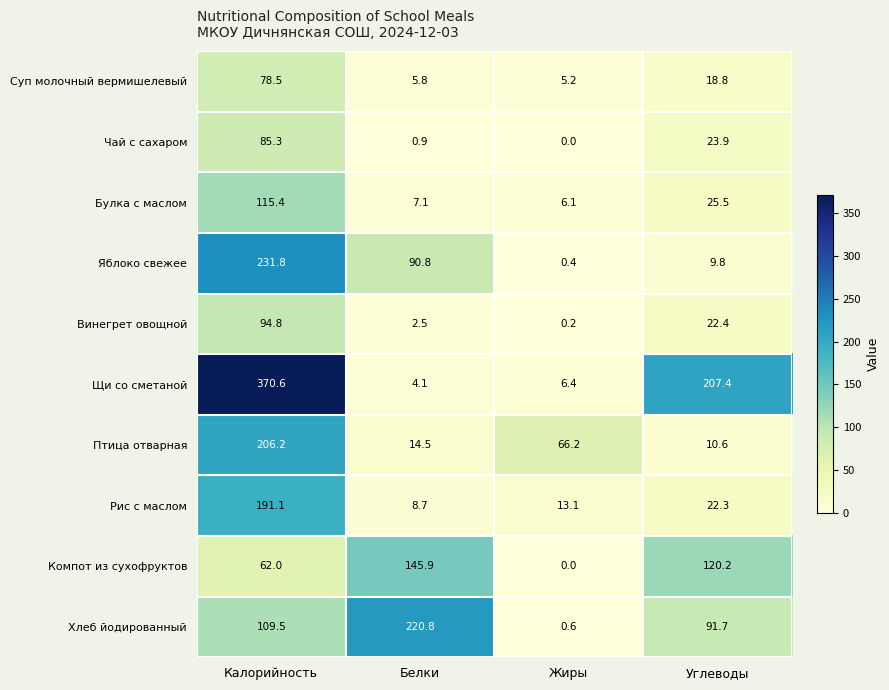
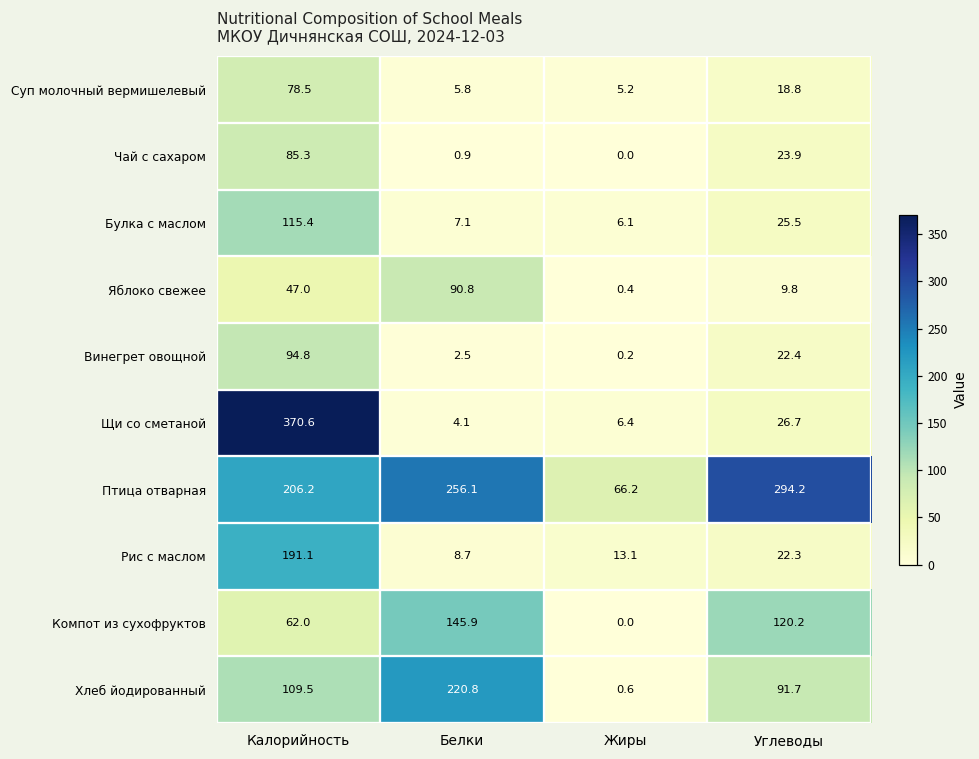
  {
    "Суп молочный вермишелевый": {
      "Калорийность": 78.5,
      "Белки": 5.8,
      "Жиры": 5.2,
      "Углеводы": 18.8
    },
    "Чай с сахаром": {
      "Калорийность": 85.3,
      "Белки": 0.9,
      "Жиры": 0.0,
      "Углеводы": 23.9
    },
    "Булка с маслом": {
      "Калорийность": 115.4,
      "Белки": 7.1,
      "Жиры": 6.1,
      "Углеводы": 25.5
    },
    "Яблоко свежее": {
-     "Калорийность": 231.8,
+     "Калорийность": 47.0,
      "Белки": 90.8,
      "Жиры": 0.4,
      "Углеводы": 9.8
    },
    "Винегрет овощной": {
      "Калорийность": 94.8,
      "Белки": 2.5,
      "Жиры": 0.2,
      "Углеводы": 22.4
    },
    "Щи со сметаной": {
      "Калорийность": 370.6,
      "Белки": 4.1,
      "Жиры": 6.4,
-     "Углеводы": 207.4
+     "Углеводы": 26.7
    },
    "Птица отварная": {
      "Калорийность": 206.2,
-     "Белки": 14.5,
+     "Белки": 256.1,
      "Жиры": 66.2,
-     "Углеводы": 10.6
+     "Углеводы": 294.2
    },
    "Рис с маслом": {
      "Калорийность": 191.1,
      "Белки": 8.7,
      "Жиры": 13.1,
      "Углеводы": 22.3
    },
    "Компот из сухофруктов": {
      "Калорийность": 62.0,
      "Белки": 145.9,
      "Жиры": 0.0,
      "Углеводы": 120.2
    },
    "Хлеб йодированный": {
      "Калорийность": 109.5,
      "Белки": 220.8,
      "Жиры": 0.6,
      "Углеводы": 91.7
    }
  }
